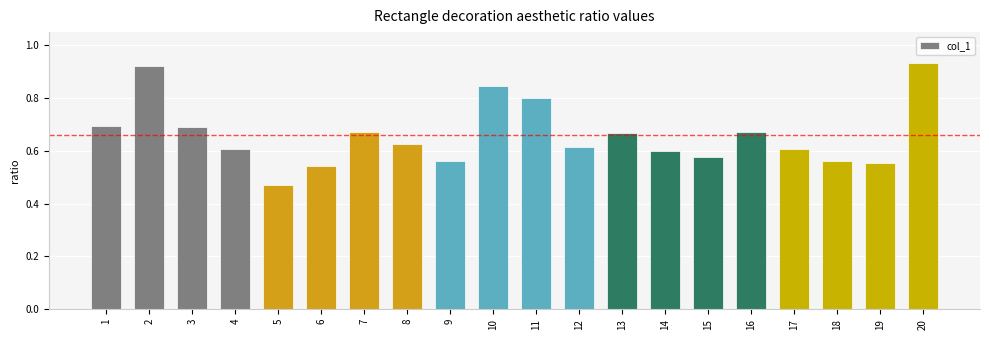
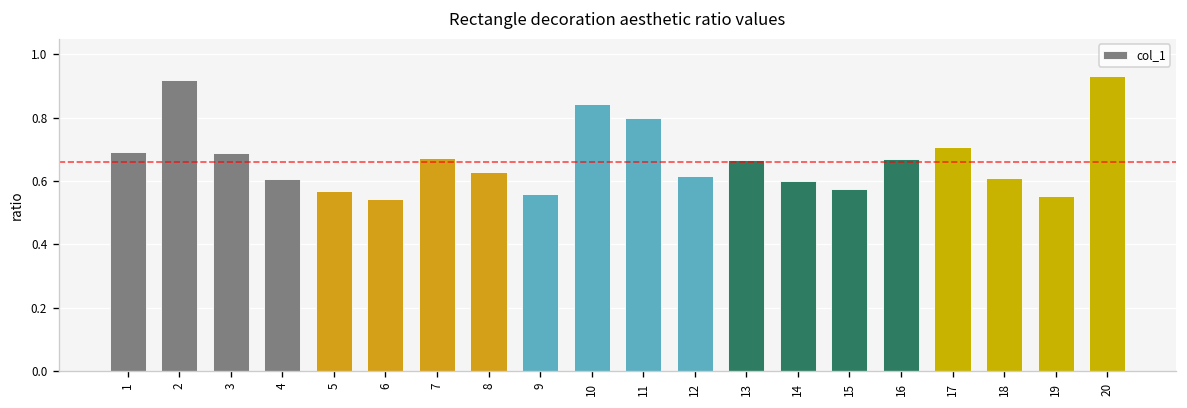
  {
    "1": 0.69,
    "2": 0.92,
    "3": 0.69,
    "4": 0.61,
-   "5": 0.47,
+   "5": 0.57,
    "6": 0.54,
    "7": 0.67,
    "8": 0.63,
    "9": 0.56,
    "10": 0.84,
    "11": 0.80,
    "12": 0.62,
    "13": 0.67,
    "14": 0.60,
    "15": 0.58,
    "16": 0.67,
-   "17": 0.61,
-   "18": 0.56,
+   "17": 0.71,
+   "18": 0.61,
    "19": 0.55,
    "20": 0.93
  }
